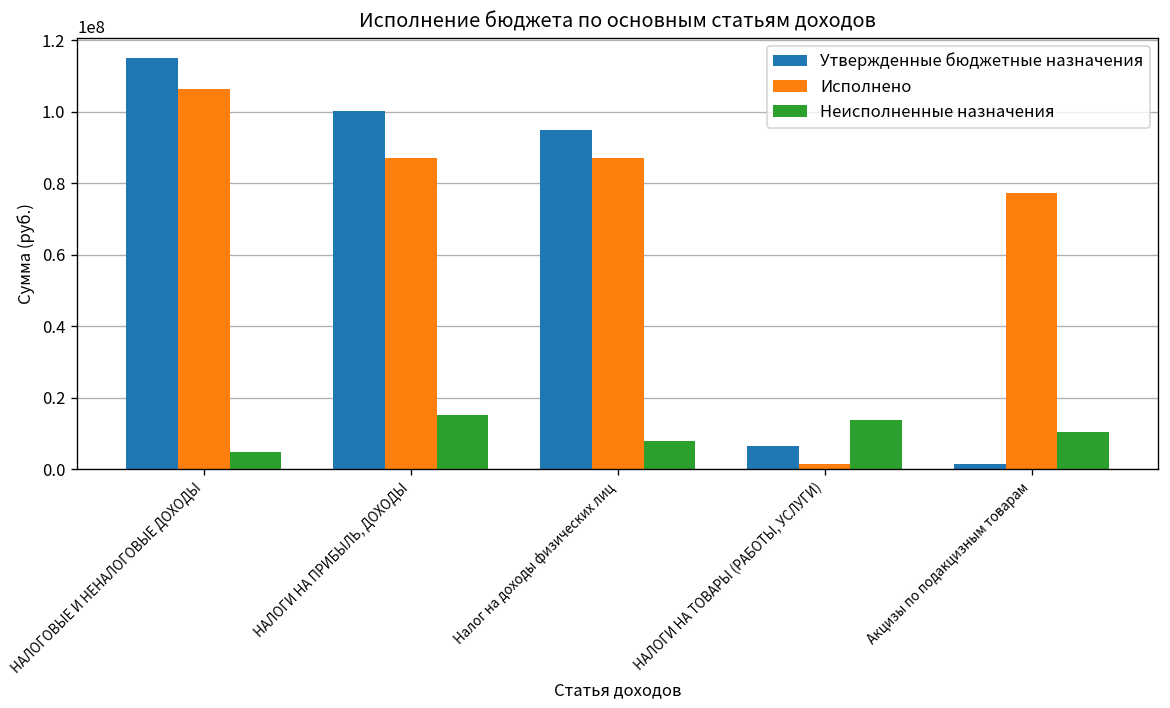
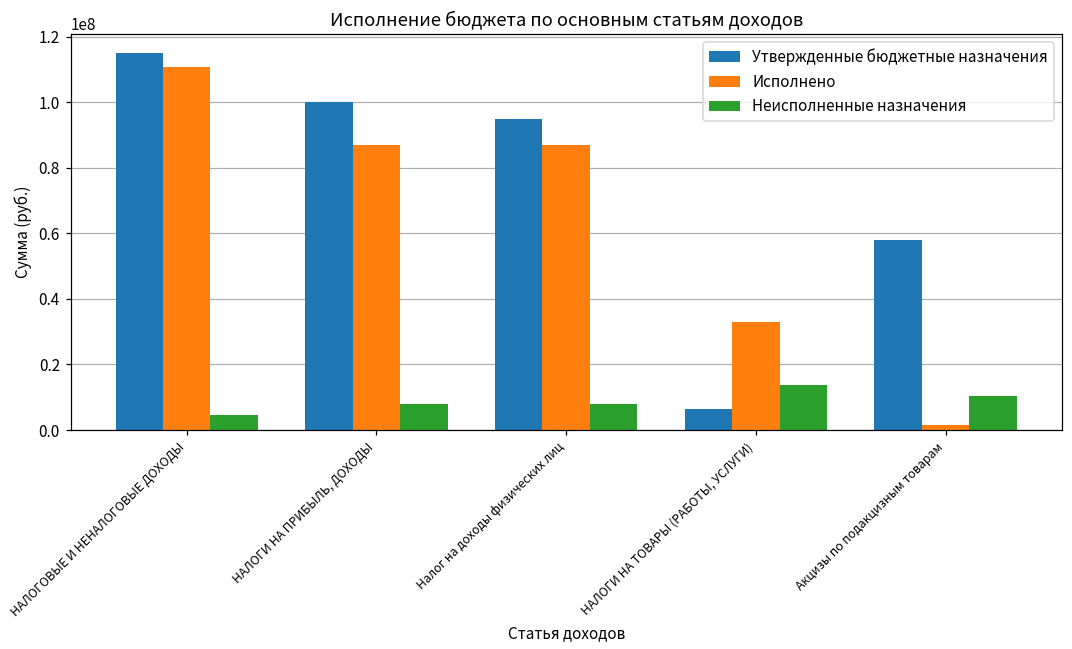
  {
    "Утвержденные бюджетные назначения": {
      "НАЛОГОВЫЕ И НЕНАЛОГОВЫЕ ДОХОДЫ": 115000000,
      "НАЛОГИ НА ПРИБЫЛЬ, ДОХОДЫ": 100000000,
      "Налог на доходы физических лиц": 95000000,
      "НАЛОГИ НА ТОВАРЫ (РАБОТЫ, УСЛУГИ)": 6000000,
-     "Акцизы по подакцизным товарам": 1000000
+     "Акцизы по подакцизным товарам": 58000000
    },
    "Исполнено": {
-     "НАЛОГОВЫЕ И НЕНАЛОГОВЫЕ ДОХОДЫ": 106000000,
+     "НАЛОГОВЫЕ И НЕНАЛОГОВЫЕ ДОХОДЫ": 111000000,
      "НАЛОГИ НА ПРИБЫЛЬ, ДОХОДЫ": 87000000,
      "Налог на доходы физических лиц": 87000000,
-     "НАЛОГИ НА ТОВАРЫ (РАБОТЫ, УСЛУГИ)": 1000000,
-     "Акцизы по подакцизным товарам": 77000000
+     "НАЛОГИ НА ТОВАРЫ (РАБОТЫ, УСЛУГИ)": 33000000,
+     "Акцизы по подакцизным товарам": 1000000
    },
    "Неисполненные назначения": {
      "НАЛОГОВЫЕ И НЕНАЛОГОВЫЕ ДОХОДЫ": 5000000,
-     "НАЛОГИ НА ПРИБЫЛЬ, ДОХОДЫ": 15000000,
+     "НАЛОГИ НА ПРИБЫЛЬ, ДОХОДЫ": 8000000,
      "Налог на доходы физических лиц": 8000000,
      "НАЛОГИ НА ТОВАРЫ (РАБОТЫ, УСЛУГИ)": 14000000,
      "Акцизы по подакцизным товарам": 10000000
    }
  }
